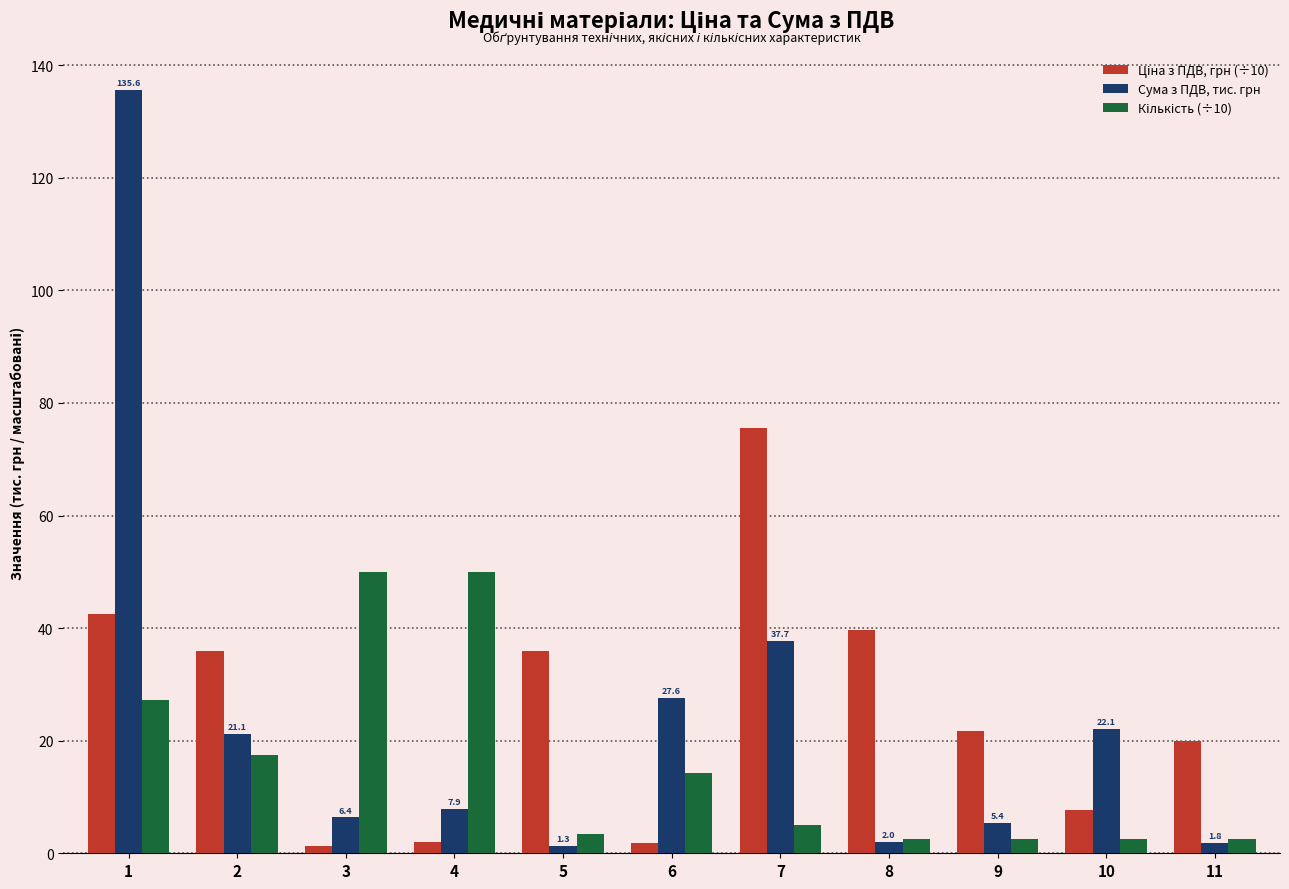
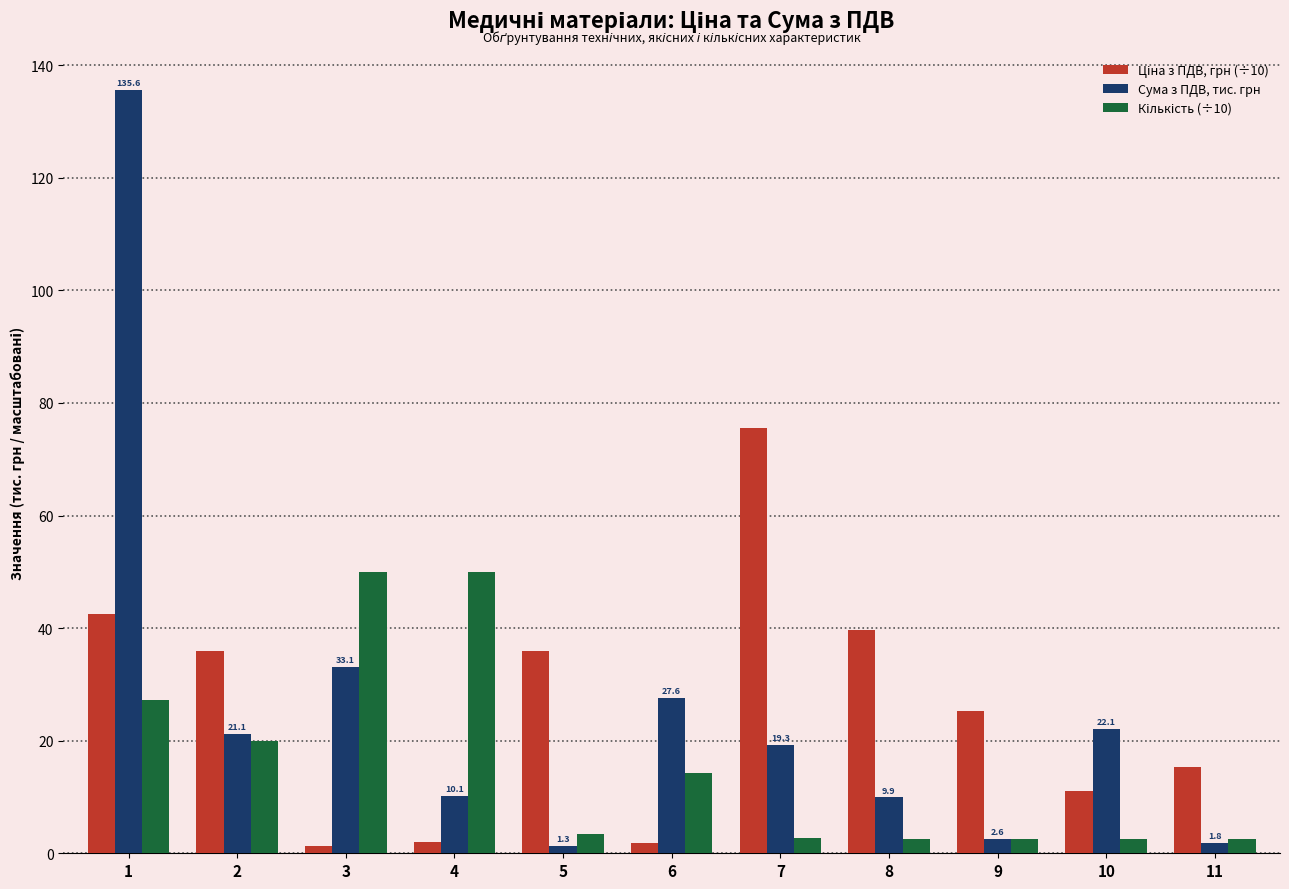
  {
    "Ціна з ПДВ, грн (÷10)": {
      "1": 42,
      "2": 36,
      "3": 1,
      "4": 2,
      "5": 36,
      "6": 2,
      "7": 75,
      "8": 40,
-     "9": 22,
-     "10": 8,
-     "11": 20
+     "9": 25,
+     "10": 11,
+     "11": 15
    },
    "Сума з ПДВ, тис. грн": {
      "1": 135.6,
      "2": 21.1,
-     "3": 6.4,
-     "4": 7.9,
+     "3": 33.1,
+     "4": 10.1,
      "5": 1.3,
      "6": 27.6,
-     "7": 37.7,
-     "8": 2.0,
-     "9": 5.4,
+     "7": 19.3,
+     "8": 9.9,
+     "9": 2.6,
      "10": 22.1,
      "11": 1.8
    },
    "Кількість (÷10)": {
      "1": 27,
-     "2": 18,
+     "2": 20,
      "3": 50,
      "4": 50,
      "5": 3,
      "6": 14,
-     "7": 5,
+     "7": 3,
      "8": 3,
      "9": 3,
      "10": 3,
      "11": 3
    }
  }
